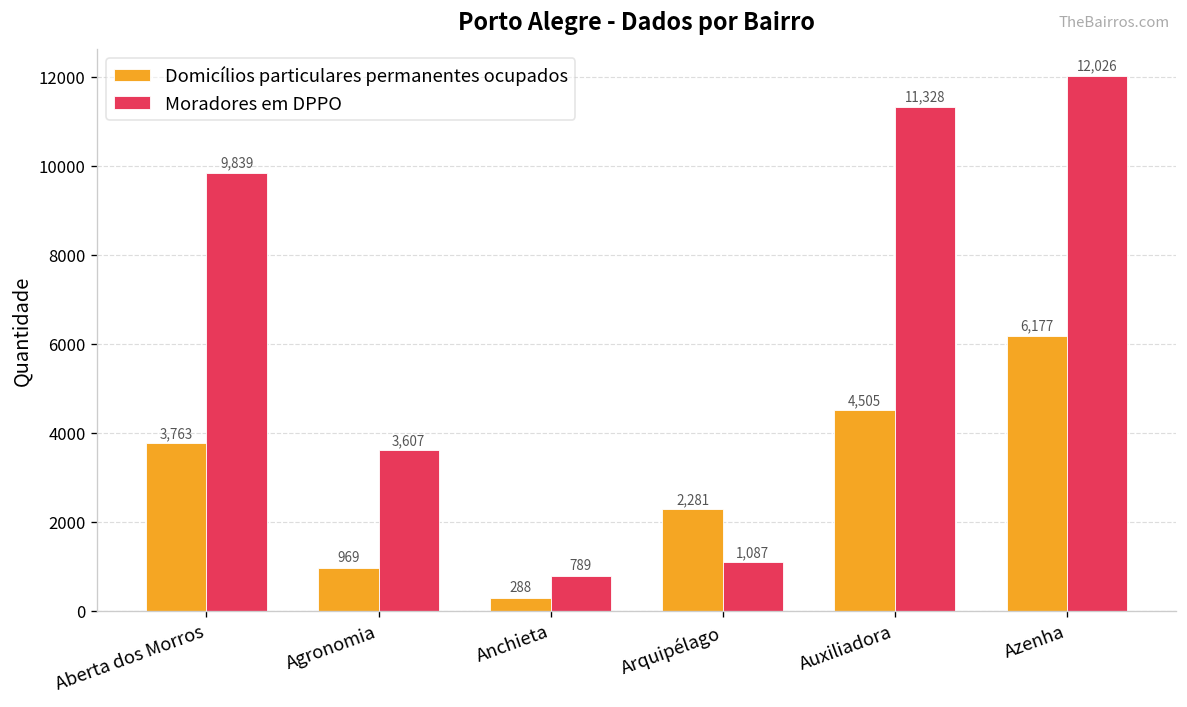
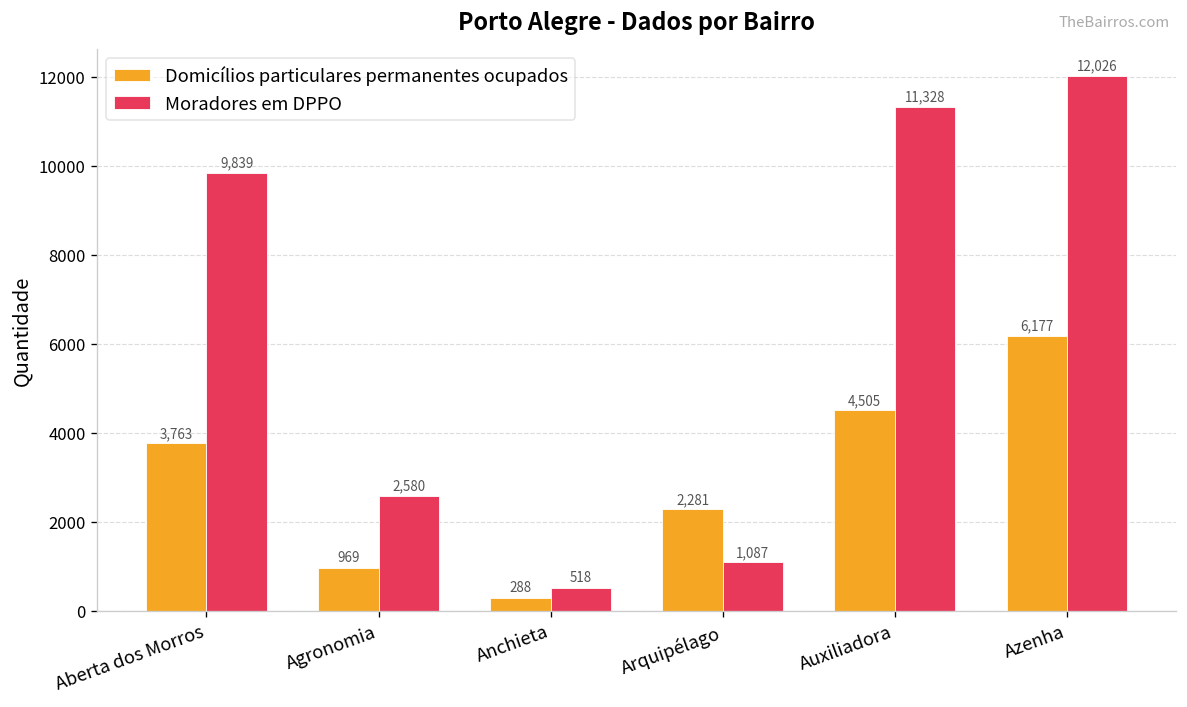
  {
    "Domicílios particulares permanentes ocupados": {
      "Aberta dos Morros": "3,763",
      "Agronomia": "969",
      "Anchieta": "288",
      "Arquipélago": "2,281",
      "Auxiliadora": "4,505",
      "Azenha": "6,177"
    },
    "Moradores em DPPO": {
      "Aberta dos Morros": "9,839",
-     "Agronomia": "3,607",
-     "Anchieta": "789",
+     "Agronomia": "2,580",
+     "Anchieta": "518",
      "Arquipélago": "1,087",
      "Auxiliadora": "11,328",
      "Azenha": "12,026"
    }
  }
